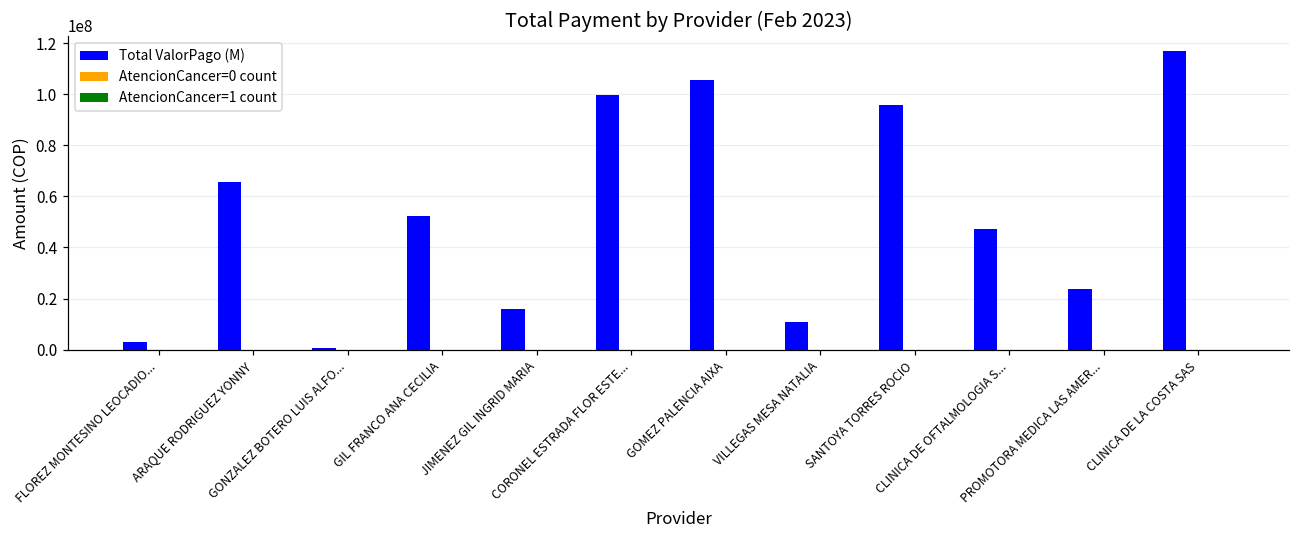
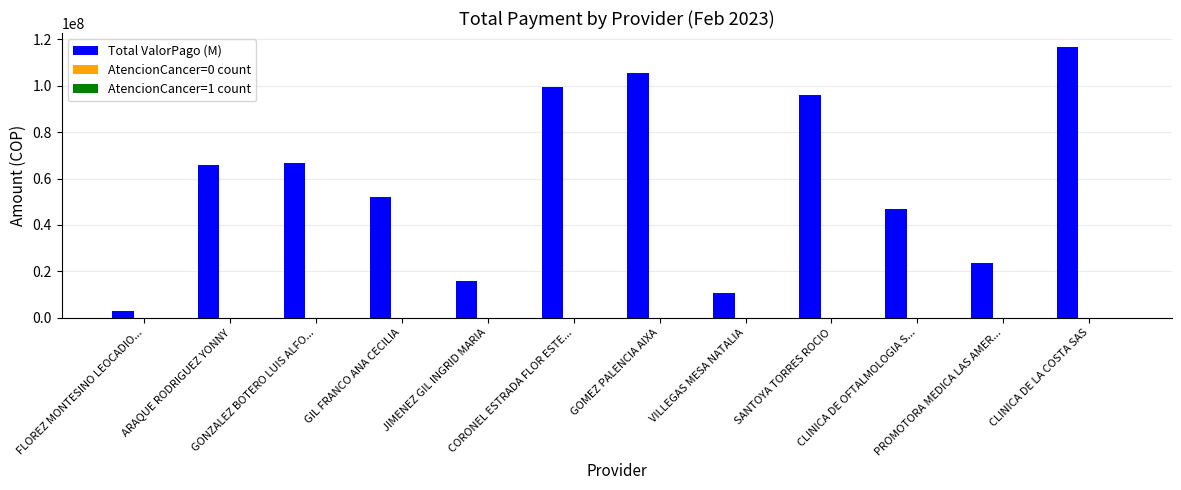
  {
    "Total ValorPago (M)": {
      "FLOREZ MONTESINO LEOCADIO...": 3000000,
      "ARAQUE RODRIGUEZ YONNY": 66000000,
-     "GONZALEZ BOTERO LUIS ALFO...": 1000000,
+     "GONZALEZ BOTERO LUIS ALFO...": 67000000,
      "GIL FRANCO ANA CECILIA": 52000000,
      "JIMENEZ GIL INGRID MARIA": 16000000,
      "CORONEL ESTRADA FLOR ESTE...": 100000000,
      "GOMEZ PALENCIA AIXA": 105000000,
      "VILLEGAS MESA NATALIA": 11000000,
      "SANTOYA TORRES ROCIO": 96000000,
      "CLINICA DE OFTALMOLOGIA S...": 47000000,
      "PROMOTORA MEDICA LAS AMER...": 24000000,
      "CLINICA DE LA COSTA SAS": 117000000
    },
    "AtencionCancer=0 count": {
      "JIMENEZ GIL INGRID MARIA": 0,
      "VILLEGAS MESA NATALIA": 0,
      "CLINICA DE OFTALMOLOGIA S...": 0,
      "PROMOTORA MEDICA LAS AMER...": 0
    },
    "AtencionCancer=1 count": {
      "FLOREZ MONTESINO LEOCADIO...": 0,
      "ARAQUE RODRIGUEZ YONNY": 0,
      "GONZALEZ BOTERO LUIS ALFO...": 0,
      "GIL FRANCO ANA CECILIA": 0,
      "CORONEL ESTRADA FLOR ESTE...": 0,
      "GOMEZ PALENCIA AIXA": 0,
      "VILLEGAS MESA NATALIA": 0,
      "SANTOYA TORRES ROCIO": 0,
      "CLINICA DE OFTALMOLOGIA S...": 0,
      "PROMOTORA MEDICA LAS AMER...": 0,
      "CLINICA DE LA COSTA SAS": 0
    }
  }
